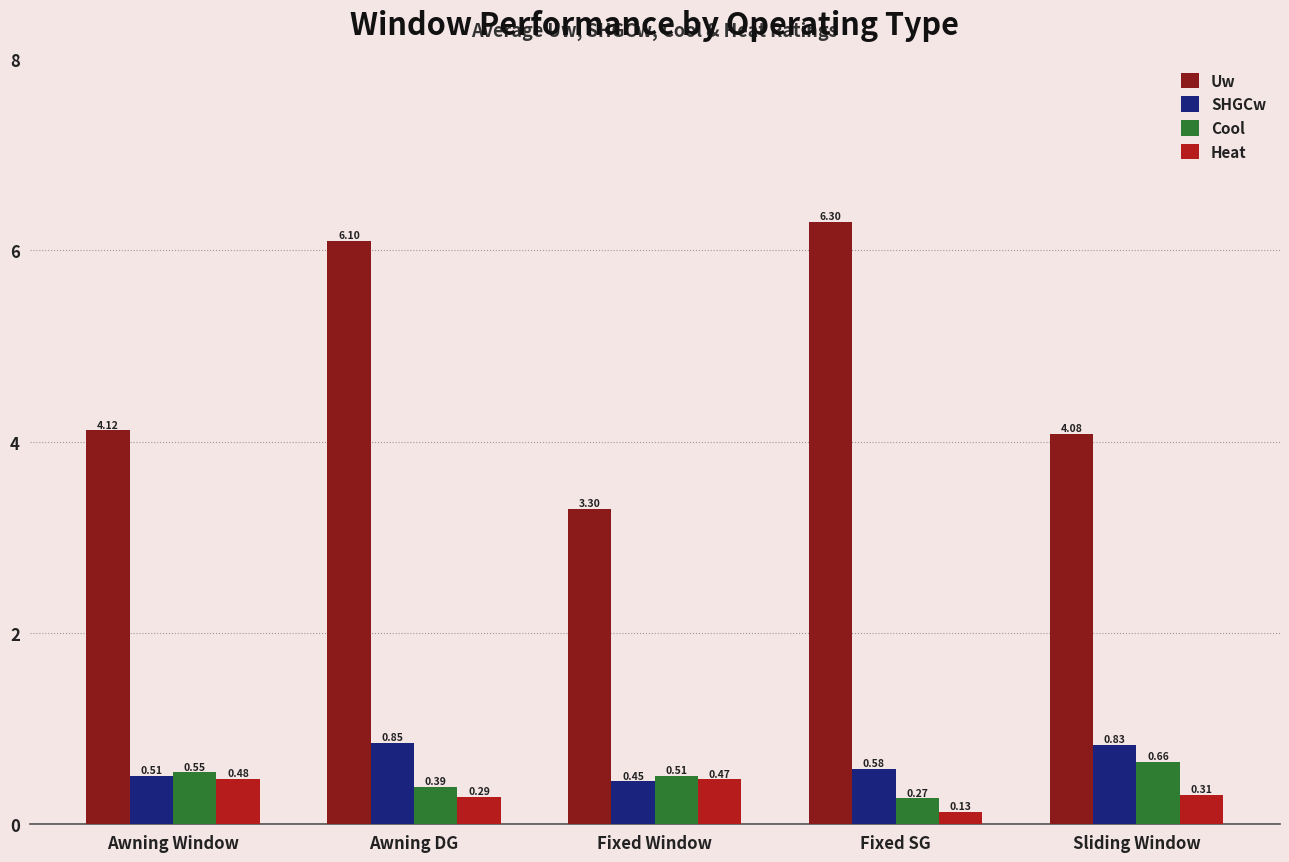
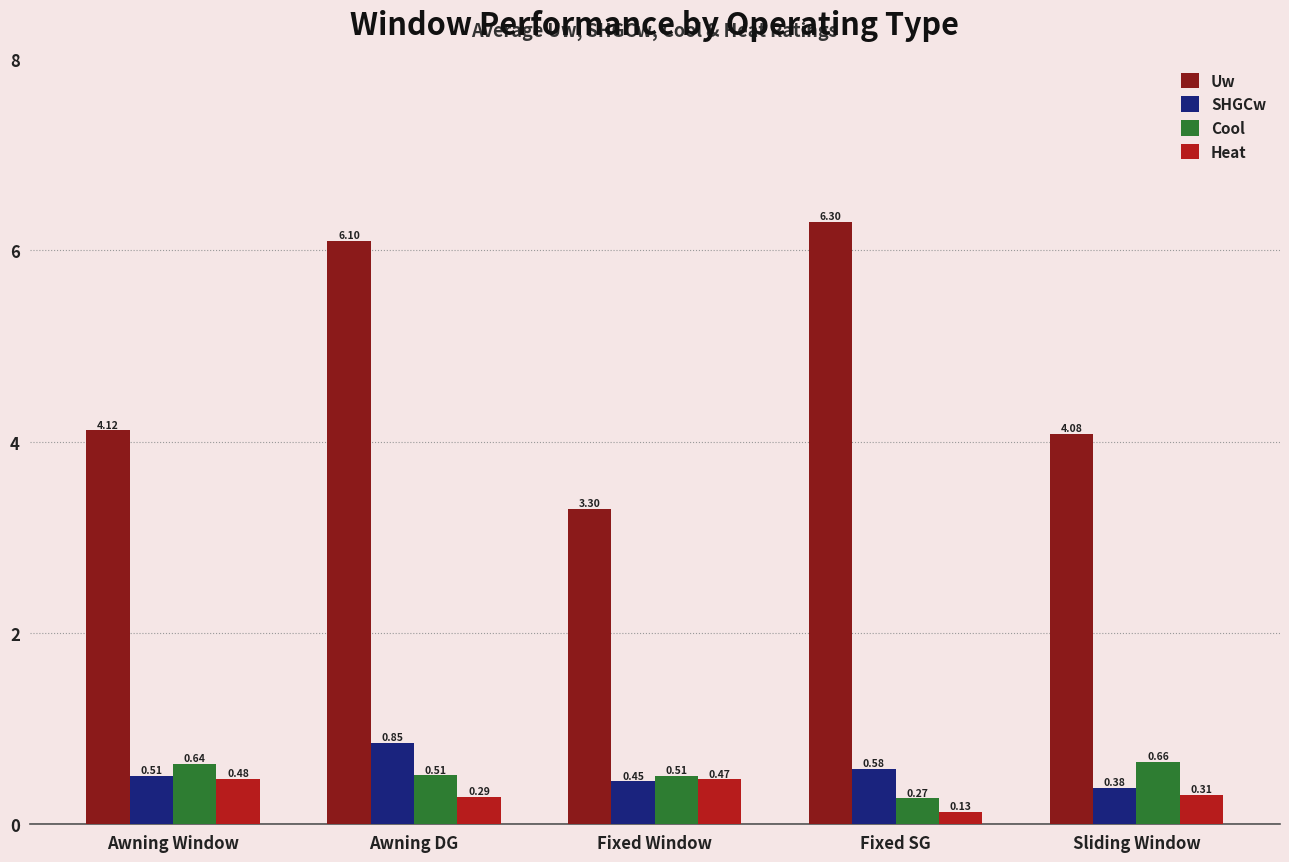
  {
    "SHGCw": {
      "Awning Window": 0.51,
      "Awning DG": 0.85,
      "Fixed Window": 0.45,
      "Fixed SG": 0.58,
-     "Sliding Window": 0.83
+     "Sliding Window": 0.38
    },
    "Cool": {
-     "Awning Window": 0.55,
-     "Awning DG": 0.39,
+     "Awning Window": 0.64,
+     "Awning DG": 0.51,
      "Fixed Window": 0.51,
      "Fixed SG": 0.27,
      "Sliding Window": 0.66
    }
  }
